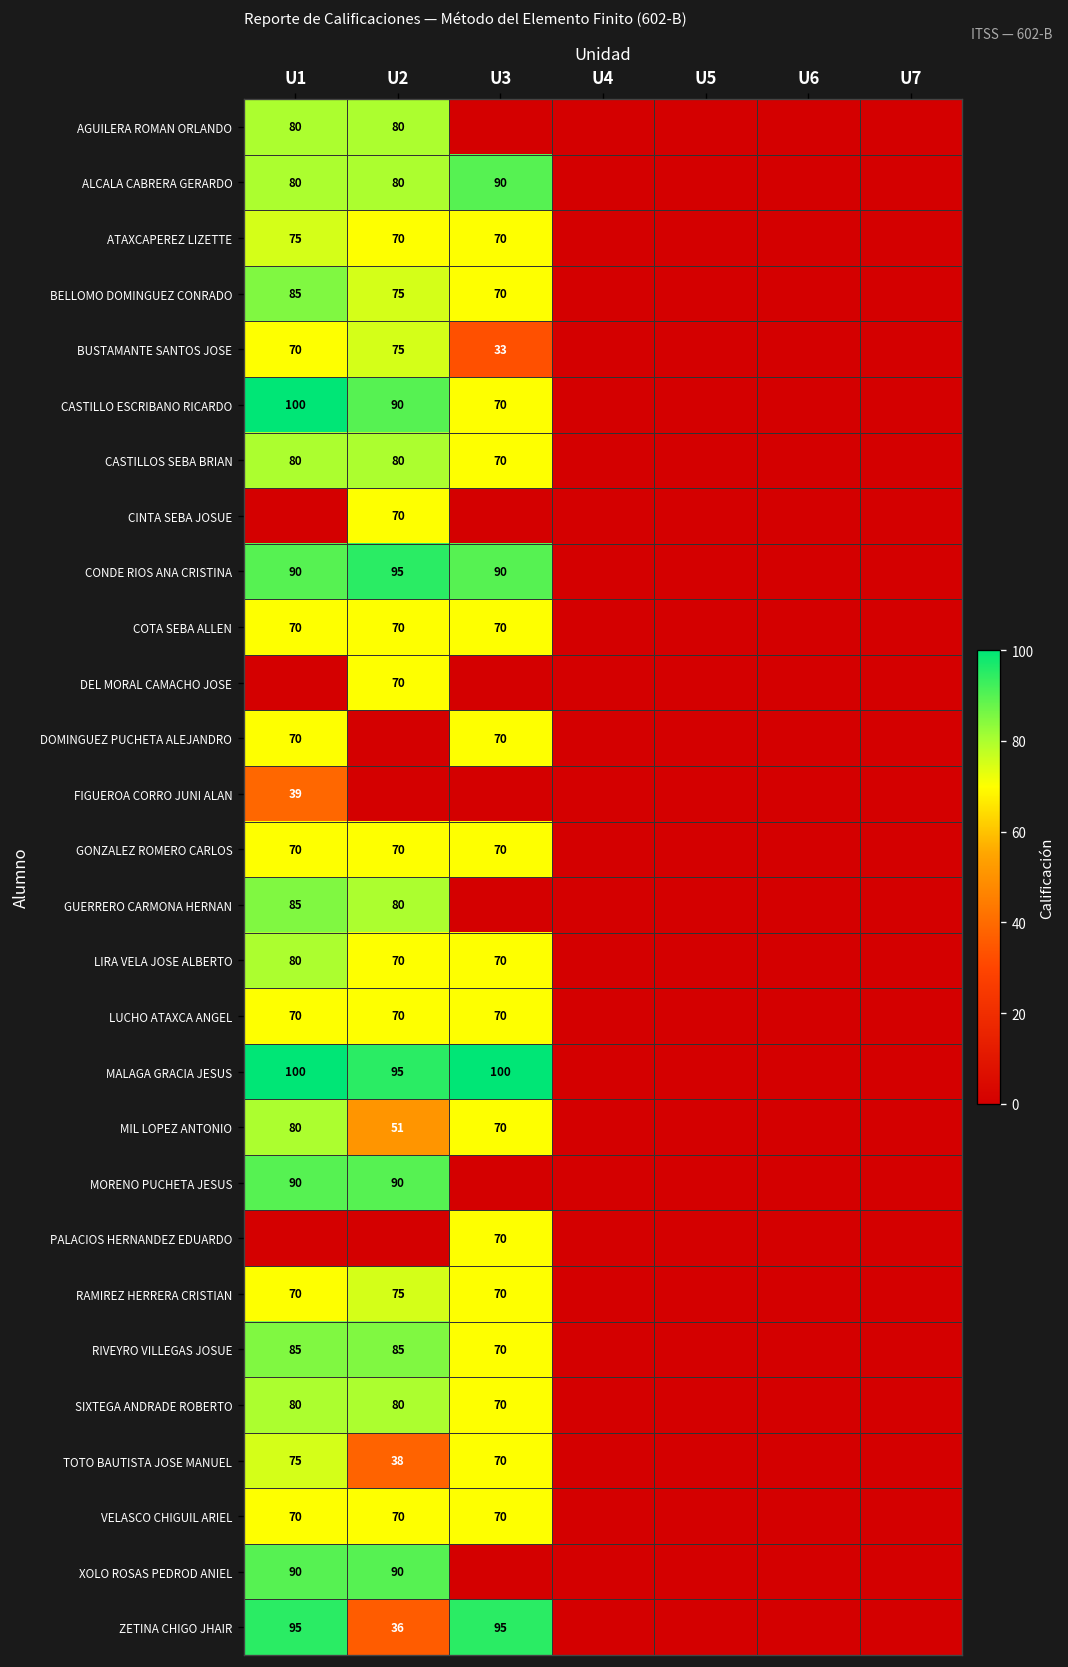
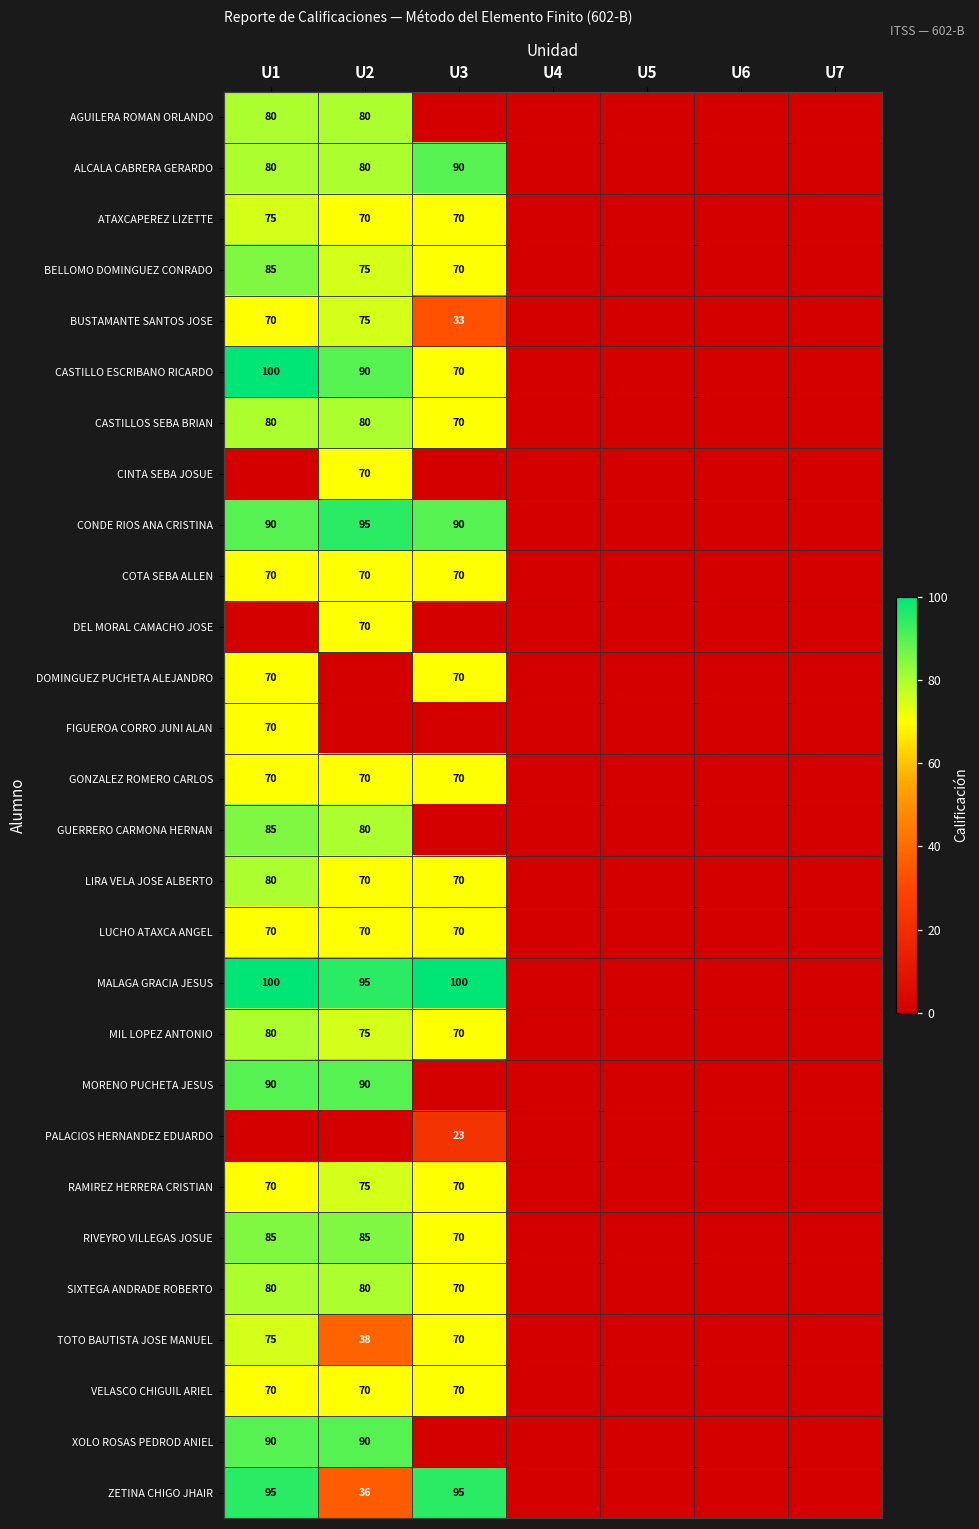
  {
    "AGUILERA ROMAN ORLANDO": {
      "U1": 80,
      "U2": 80
    },
    "ALCALA CABRERA GERARDO": {
      "U1": 80,
      "U2": 80,
      "U3": 90
    },
    "ATAXCAPEREZ LIZETTE": {
      "U1": 75,
      "U2": 70,
      "U3": 70
    },
    "BELLOMO DOMINGUEZ CONRADO": {
      "U1": 85,
      "U2": 75,
      "U3": 70
    },
    "BUSTAMANTE SANTOS JOSE": {
      "U1": 70,
      "U2": 75,
      "U3": 33
    },
    "CASTILLO ESCRIBANO RICARDO": {
      "U1": 100,
      "U2": 90,
      "U3": 70
    },
    "CASTILLOS SEBA BRIAN": {
      "U1": 80,
      "U2": 80,
      "U3": 70
    },
    "CINTA SEBA JOSUE": {
      "U2": 70
    },
    "CONDE RIOS ANA CRISTINA": {
      "U1": 90,
      "U2": 95,
      "U3": 90
    },
    "COTA SEBA ALLEN": {
      "U1": 70,
      "U2": 70,
      "U3": 70
    },
    "DEL MORAL CAMACHO JOSE": {
      "U2": 70
    },
    "DOMINGUEZ PUCHETA ALEJANDRO": {
      "U1": 70,
      "U3": 70
    },
    "FIGUEROA CORRO JUNI ALAN": {
-     "U1": 39
+     "U1": 70
    },
    "GONZALEZ ROMERO CARLOS": {
      "U1": 70,
      "U2": 70,
      "U3": 70
    },
    "GUERRERO CARMONA HERNAN": {
      "U1": 85,
      "U2": 80
    },
    "LIRA VELA JOSE ALBERTO": {
      "U1": 80,
      "U2": 70,
      "U3": 70
    },
    "LUCHO ATAXCA ANGEL": {
      "U1": 70,
      "U2": 70,
      "U3": 70
    },
    "MALAGA GRACIA JESUS": {
      "U1": 100,
      "U2": 95,
      "U3": 100
    },
    "MIL LOPEZ ANTONIO": {
      "U1": 80,
-     "U2": 51,
+     "U2": 75,
      "U3": 70
    },
    "MORENO PUCHETA JESUS": {
      "U1": 90,
      "U2": 90
    },
    "PALACIOS HERNANDEZ EDUARDO": {
-     "U3": 70
+     "U3": 23
    },
    "RAMIREZ HERRERA CRISTIAN": {
      "U1": 70,
      "U2": 75,
      "U3": 70
    },
    "RIVEYRO VILLEGAS JOSUE": {
      "U1": 85,
      "U2": 85,
      "U3": 70
    },
    "SIXTEGA ANDRADE ROBERTO": {
      "U1": 80,
      "U2": 80,
      "U3": 70
    },
    "TOTO BAUTISTA JOSE MANUEL": {
      "U1": 75,
      "U2": 38,
      "U3": 70
    },
    "VELASCO CHIGUIL ARIEL": {
      "U1": 70,
      "U2": 70,
      "U3": 70
    },
    "XOLO ROSAS PEDROD ANIEL": {
      "U1": 90,
      "U2": 90
    },
    "ZETINA CHIGO JHAIR": {
      "U1": 95,
      "U2": 36,
      "U3": 95
    }
  }
